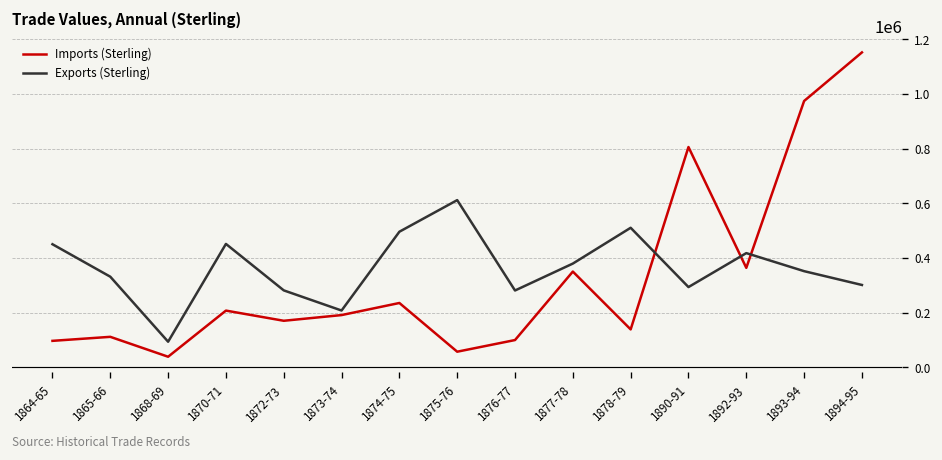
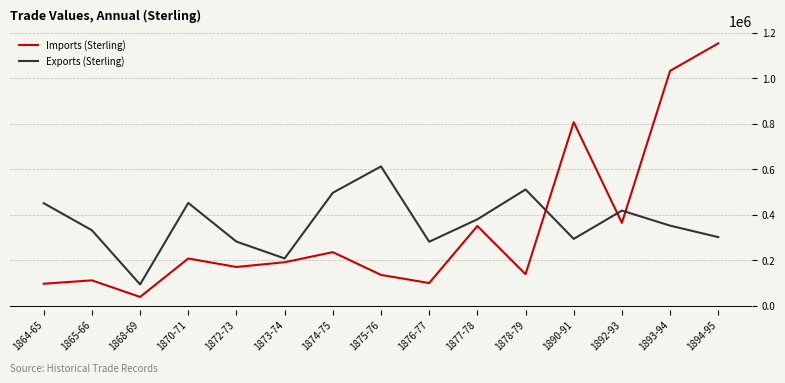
  {
    "Imports (Sterling)": {
      "1864-65": 100000,
      "1865-66": 110000,
      "1868-69": 40000,
      "1870-71": 210000,
      "1872-73": 170000,
      "1873-74": 190000,
      "1874-75": 240000,
-     "1875-76": 60000,
+     "1875-76": 140000,
      "1876-77": 100000,
      "1877-78": 350000,
      "1878-79": 140000,
      "1890-91": 810000,
      "1892-93": 360000,
-     "1893-94": 970000,
+     "1893-94": 1030000,
      "1894-95": 1150000
    },
    "Exports (Sterling)": {
      "1864-65": 450000,
      "1865-66": 330000,
      "1868-69": 90000,
      "1870-71": 450000,
      "1872-73": 280000,
      "1873-74": 210000,
      "1874-75": 500000,
      "1875-76": 610000,
      "1876-77": 280000,
      "1877-78": 380000,
      "1878-79": 510000,
      "1890-91": 290000,
      "1892-93": 420000,
      "1893-94": 350000,
      "1894-95": 300000
    }
  }
